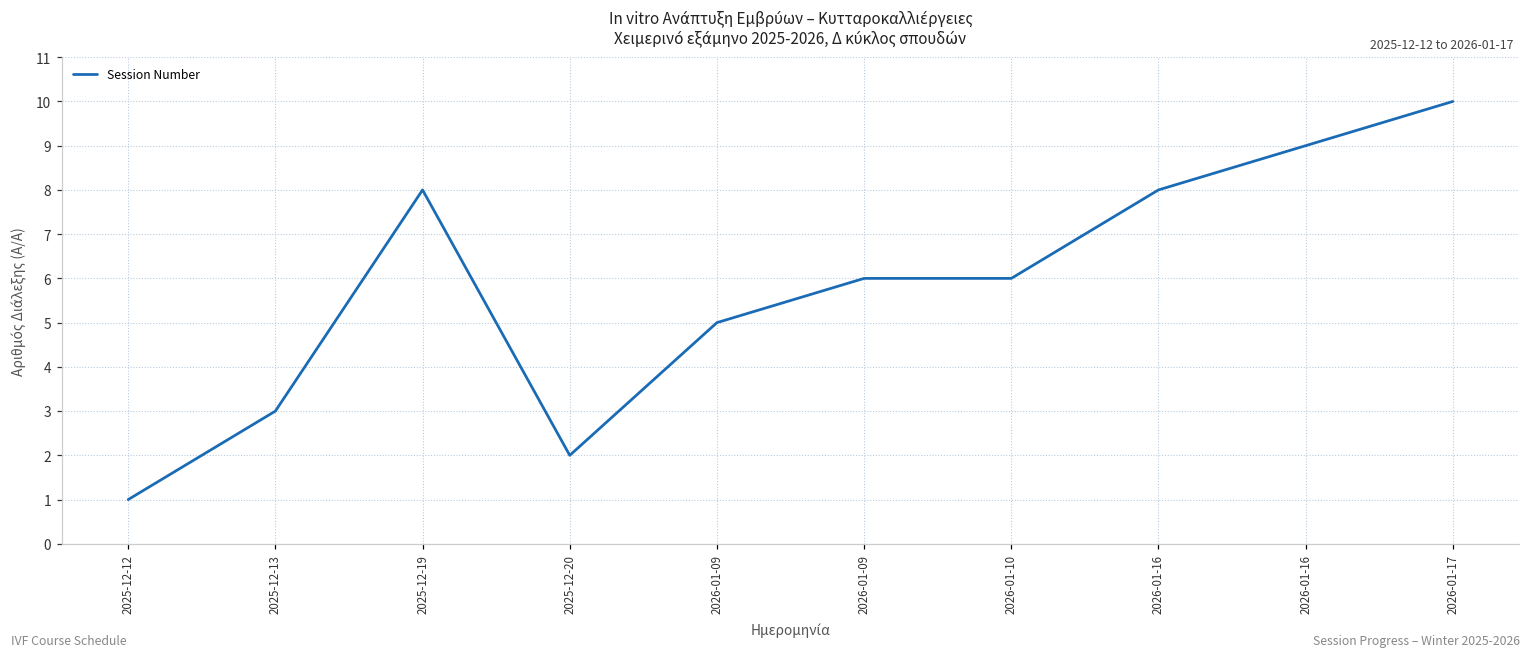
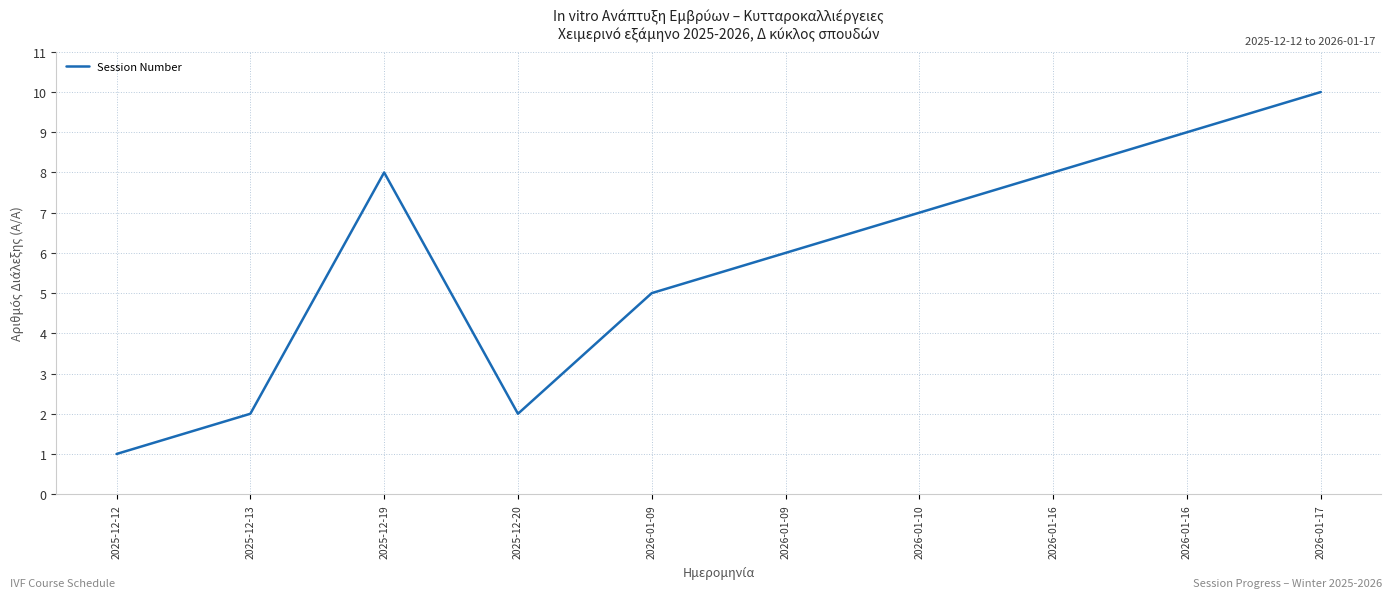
  {
    "2025-12-12": 1,
-   "2025-12-13": 3,
+   "2025-12-13": 2,
    "2025-12-19": 8,
    "2025-12-20": 2,
-   "2026-01-10": 6,
+   "2026-01-10": 7,
    "2026-01-17": 10
  }
